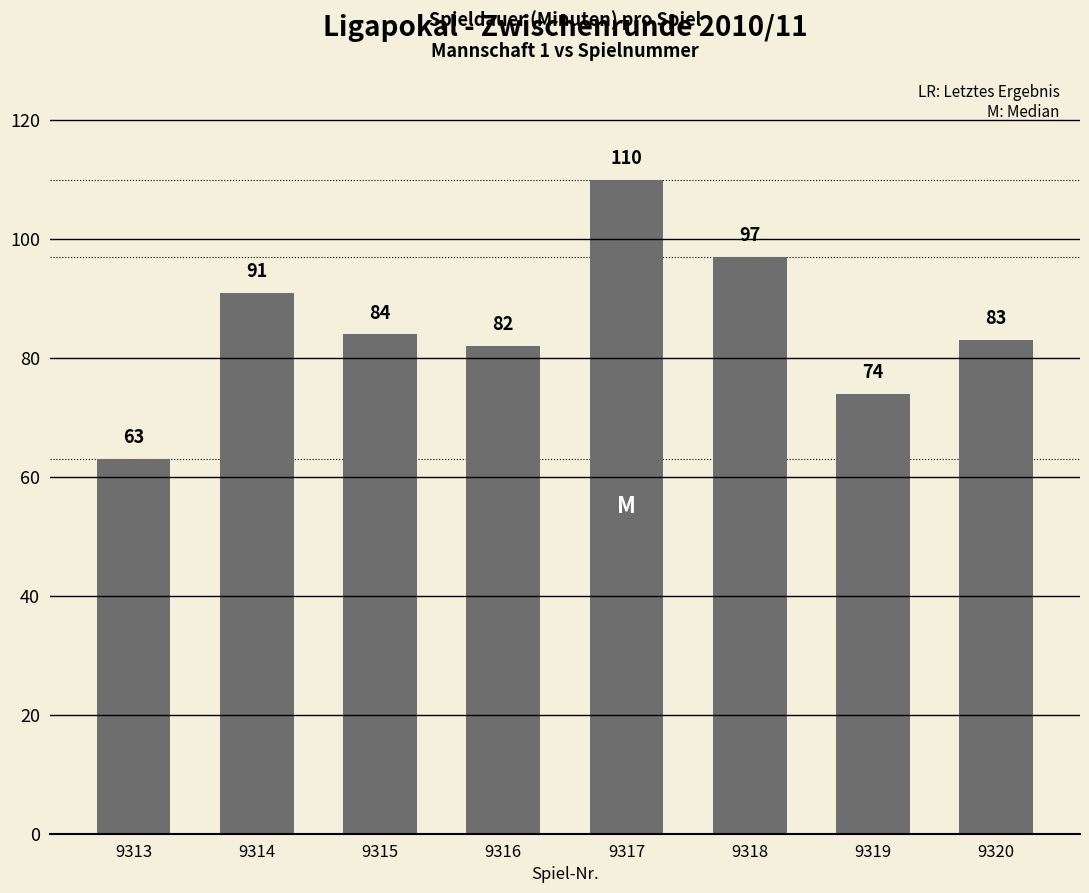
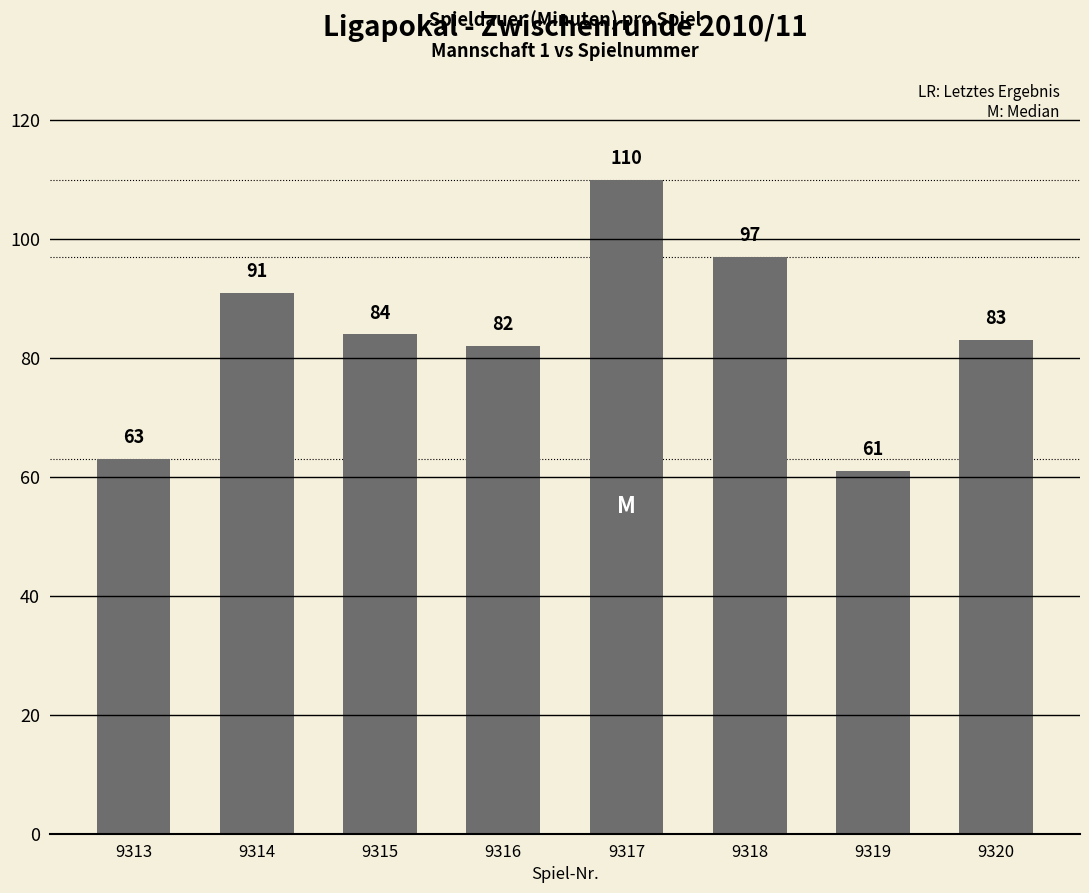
  {
    "9313": 63,
    "9314": 91,
    "9315": 84,
    "9316": 82,
    "9317": 110,
    "9318": 97,
-   "9319": 74,
+   "9319": 61,
    "9320": 83
  }
